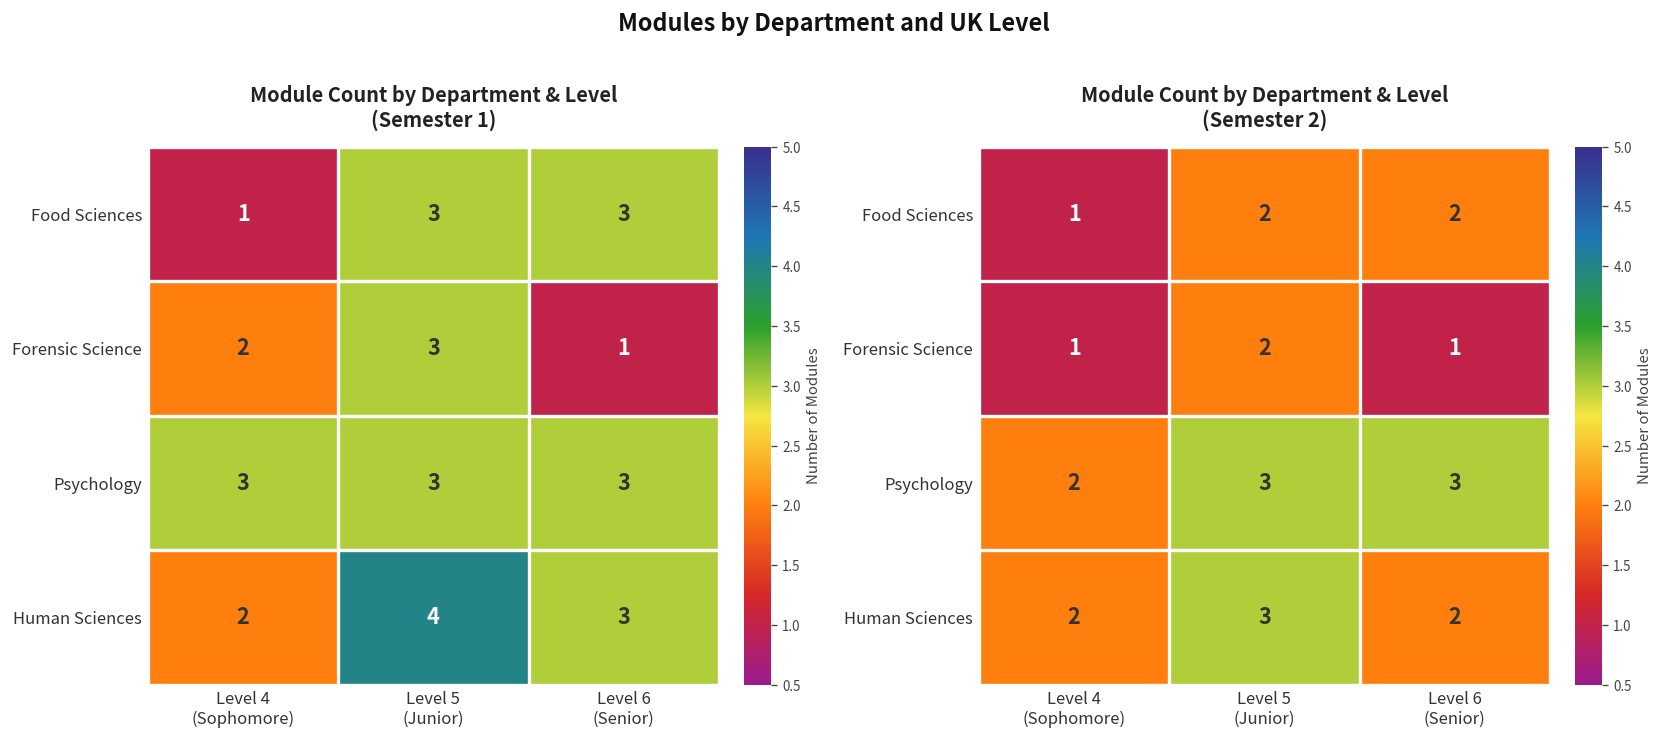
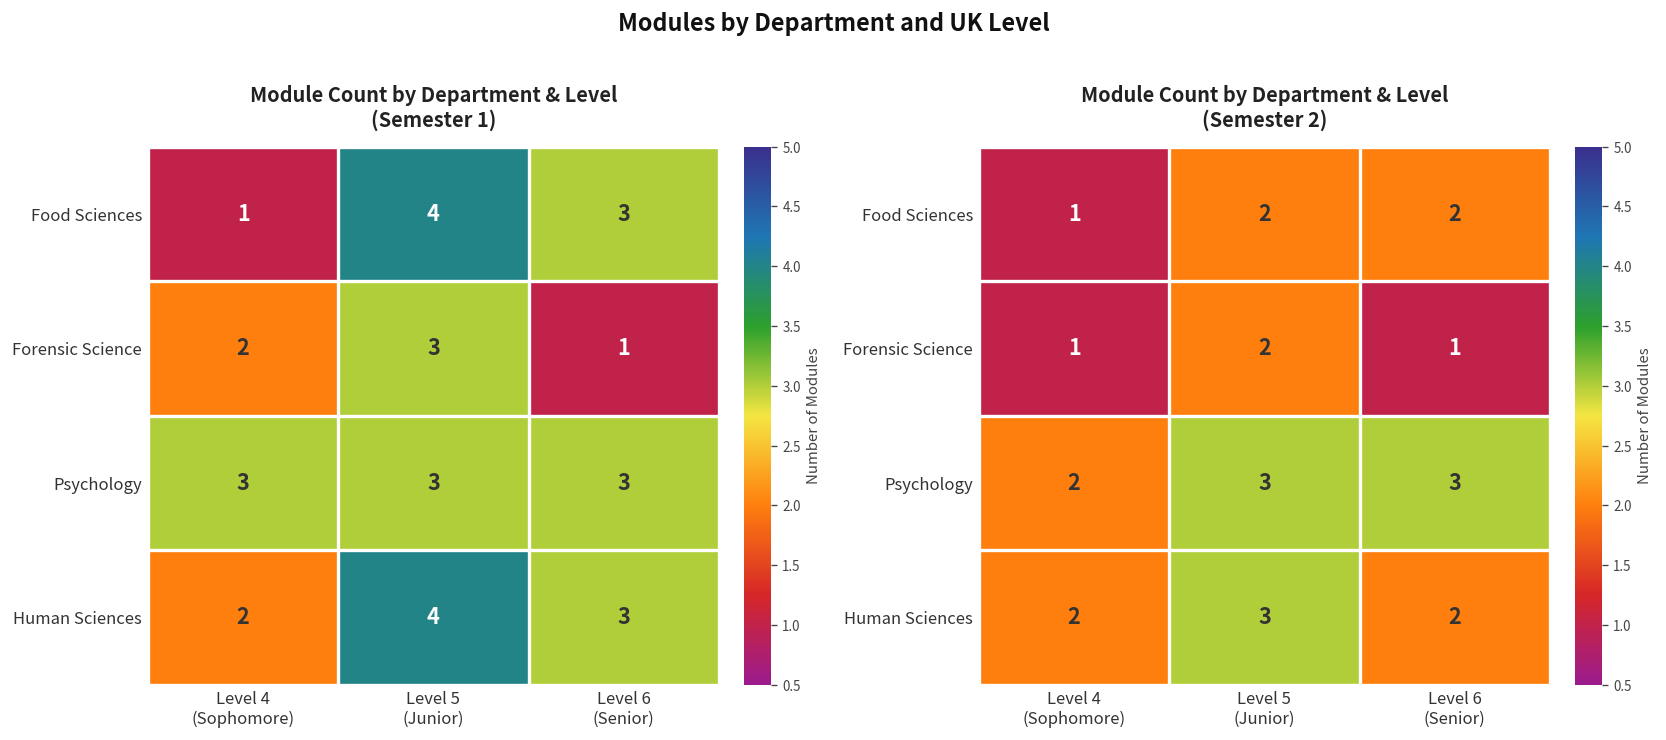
  {
    "Module Count by Department & Level (Semester 1)": {
      "Food Sciences": {
        "Level 4 (Sophomore)": 1,
-       "Level 5 (Junior)": 3,
+       "Level 5 (Junior)": 4,
        "Level 6 (Senior)": 3
      },
      "Forensic Science": {
        "Level 4 (Sophomore)": 2,
        "Level 5 (Junior)": 3,
        "Level 6 (Senior)": 1
      },
      "Psychology": {
        "Level 4 (Sophomore)": 3,
        "Level 5 (Junior)": 3,
        "Level 6 (Senior)": 3
      },
      "Human Sciences": {
        "Level 4 (Sophomore)": 2,
        "Level 5 (Junior)": 4,
        "Level 6 (Senior)": 3
      }
    },
    "Module Count by Department & Level (Semester 2)": {
      "Food Sciences": {
        "Level 4 (Sophomore)": 1,
        "Level 5 (Junior)": 2,
        "Level 6 (Senior)": 2
      },
      "Forensic Science": {
        "Level 4 (Sophomore)": 1,
        "Level 5 (Junior)": 2,
        "Level 6 (Senior)": 1
      },
      "Psychology": {
        "Level 4 (Sophomore)": 2,
        "Level 5 (Junior)": 3,
        "Level 6 (Senior)": 3
      },
      "Human Sciences": {
        "Level 4 (Sophomore)": 2,
        "Level 5 (Junior)": 3,
        "Level 6 (Senior)": 2
      }
    }
  }
